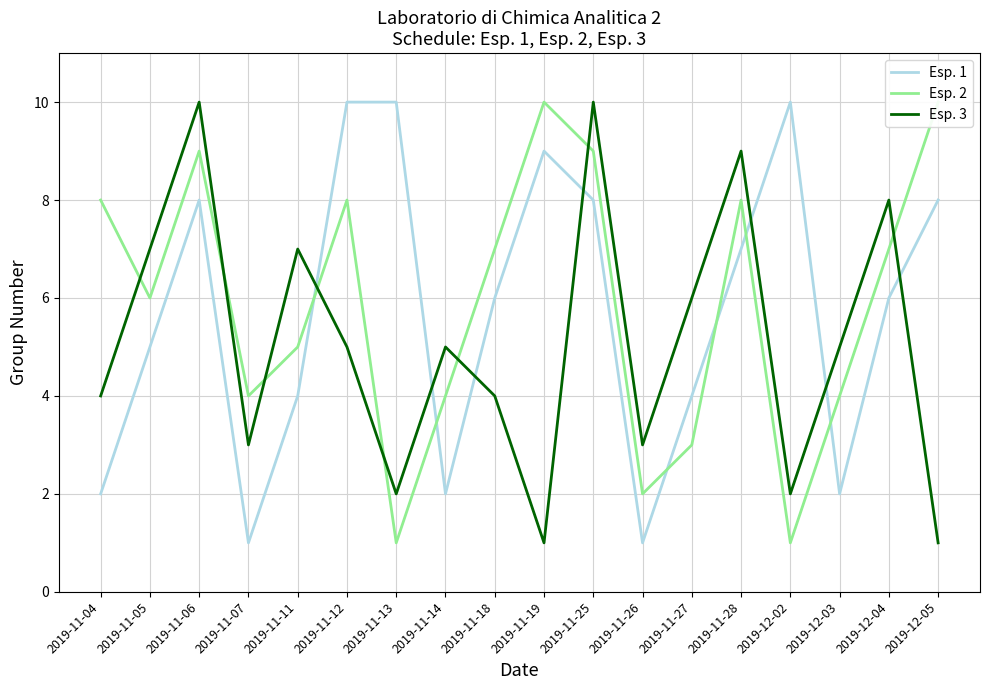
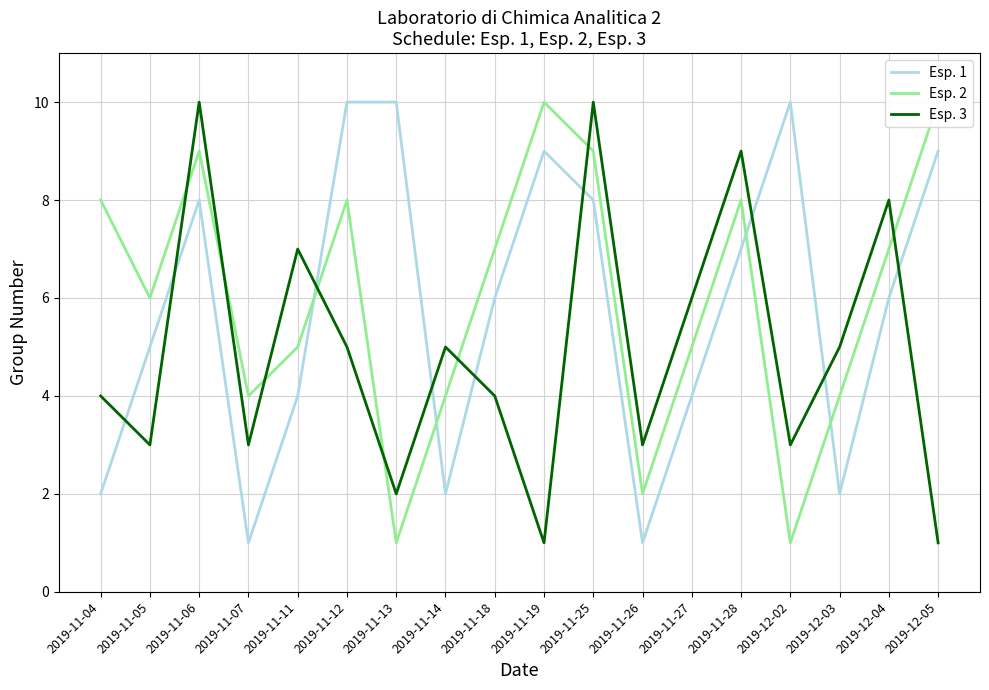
  {
    "Esp. 1": {
      "2019-11-04": 2,
      "2019-11-05": 5,
      "2019-11-06": 8,
      "2019-11-07": 1,
      "2019-11-11": 4,
      "2019-11-12": 10,
      "2019-11-13": 10,
      "2019-11-14": 2,
      "2019-11-18": 6,
      "2019-11-19": 9,
      "2019-11-25": 8,
      "2019-11-26": 1,
      "2019-11-27": 4,
      "2019-11-28": 7,
      "2019-12-02": 10,
      "2019-12-03": 2,
      "2019-12-04": 6,
-     "2019-12-05": 8
+     "2019-12-05": 9
    },
    "Esp. 2": {
      "2019-11-04": 8,
      "2019-11-05": 6,
      "2019-11-06": 9,
      "2019-11-07": 4,
      "2019-11-11": 5,
      "2019-11-12": 8,
      "2019-11-13": 1,
      "2019-11-14": 4,
      "2019-11-18": 7,
      "2019-11-19": 10,
      "2019-11-25": 9,
      "2019-11-26": 2,
-     "2019-11-27": 3,
+     "2019-11-27": 5,
      "2019-11-28": 8,
      "2019-12-02": 1,
      "2019-12-03": 4,
      "2019-12-04": 7
    },
    "Esp. 3": {
      "2019-11-04": 4,
-     "2019-11-05": 7,
+     "2019-11-05": 3,
      "2019-11-06": 10,
      "2019-11-07": 3,
      "2019-11-11": 7,
      "2019-11-12": 5,
      "2019-11-13": 2,
      "2019-11-14": 5,
      "2019-11-18": 4,
      "2019-11-19": 1,
      "2019-11-25": 10,
      "2019-11-26": 3,
      "2019-11-27": 6,
      "2019-11-28": 9,
-     "2019-12-02": 2,
+     "2019-12-02": 3,
      "2019-12-03": 5,
      "2019-12-04": 8,
      "2019-12-05": 1
    }
  }
